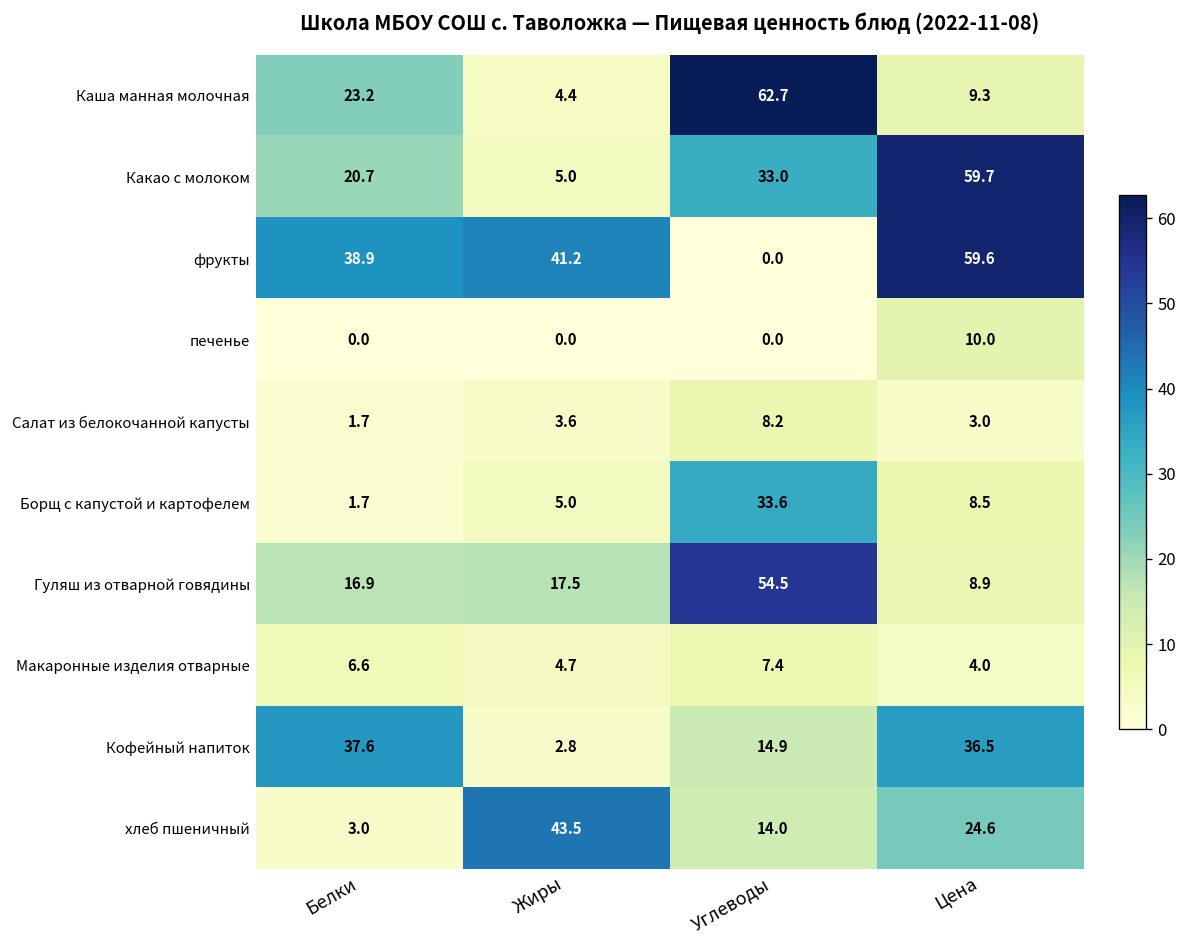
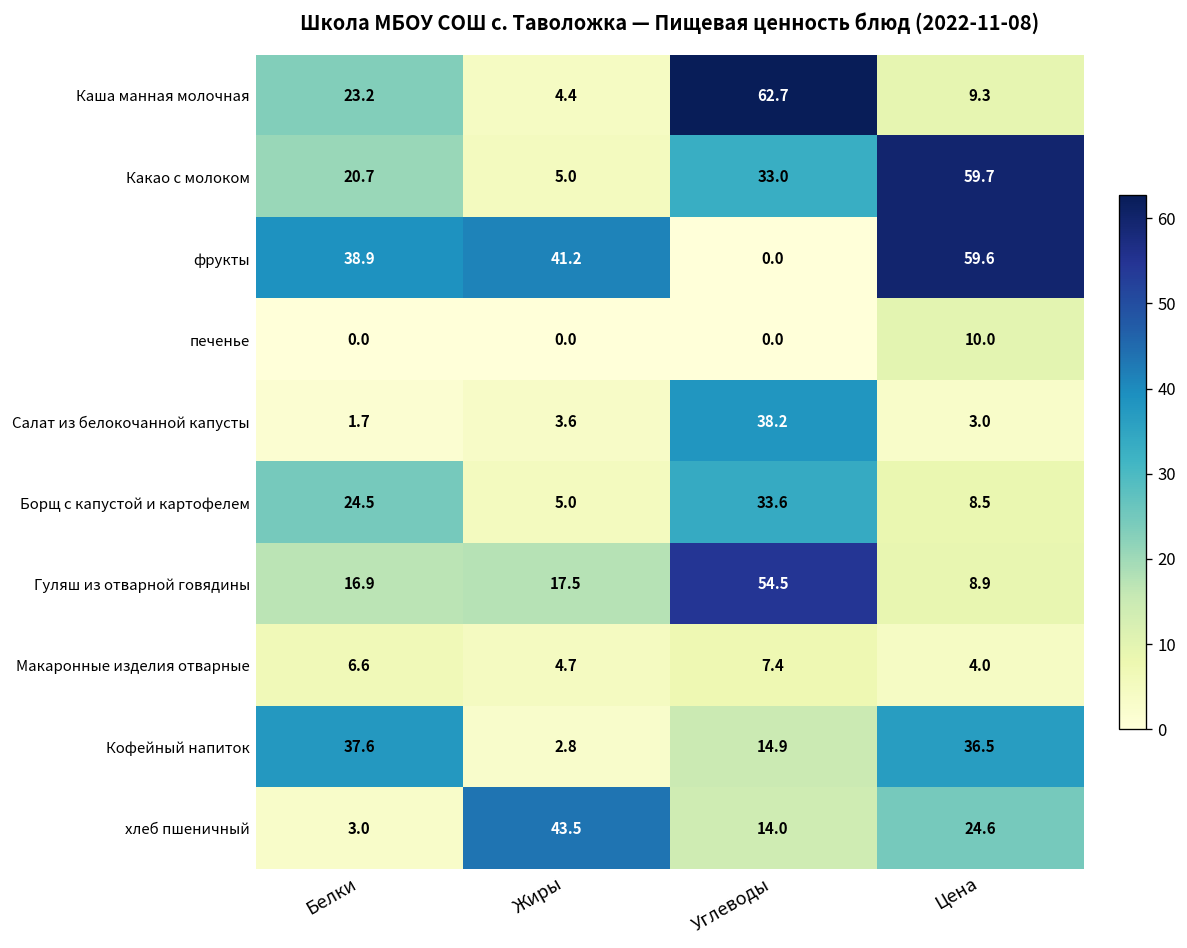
  {
    "Каша манная молочная": {
      "Белки": 23.2,
      "Жиры": 4.4,
      "Углеводы": 62.7,
      "Цена": 9.3
    },
    "Какао с молоком": {
      "Белки": 20.7,
      "Жиры": 5.0,
      "Углеводы": 33.0,
      "Цена": 59.7
    },
    "фрукты": {
      "Белки": 38.9,
      "Жиры": 41.2,
      "Углеводы": 0.0,
      "Цена": 59.6
    },
    "печенье": {
      "Белки": 0.0,
      "Жиры": 0.0,
      "Углеводы": 0.0,
      "Цена": 10.0
    },
    "Салат из белокочанной капусты": {
      "Белки": 1.7,
      "Жиры": 3.6,
-     "Углеводы": 8.2,
+     "Углеводы": 38.2,
      "Цена": 3.0
    },
    "Борщ с капустой и картофелем": {
-     "Белки": 1.7,
+     "Белки": 24.5,
      "Жиры": 5.0,
      "Углеводы": 33.6,
      "Цена": 8.5
    },
    "Гуляш из отварной говядины": {
      "Белки": 16.9,
      "Жиры": 17.5,
      "Углеводы": 54.5,
      "Цена": 8.9
    },
    "Макаронные изделия отварные": {
      "Белки": 6.6,
      "Жиры": 4.7,
      "Углеводы": 7.4,
      "Цена": 4.0
    },
    "Кофейный напиток": {
      "Белки": 37.6,
      "Жиры": 2.8,
      "Углеводы": 14.9,
      "Цена": 36.5
    },
    "хлеб пшеничный": {
      "Белки": 3.0,
      "Жиры": 43.5,
      "Углеводы": 14.0,
      "Цена": 24.6
    }
  }
